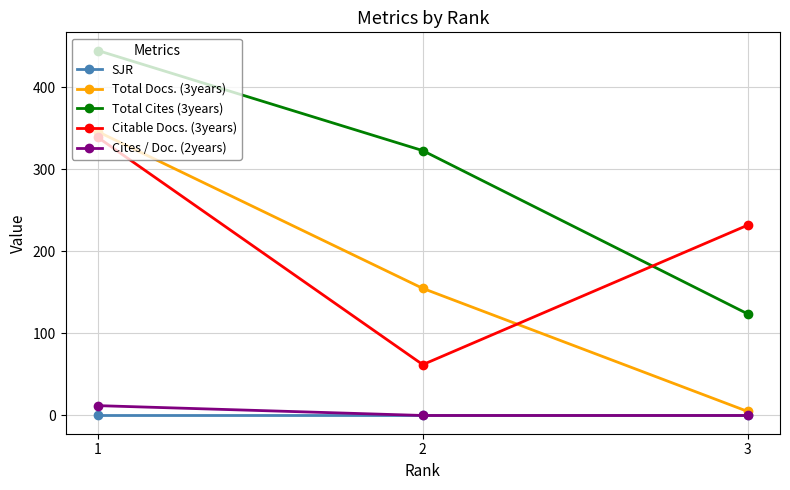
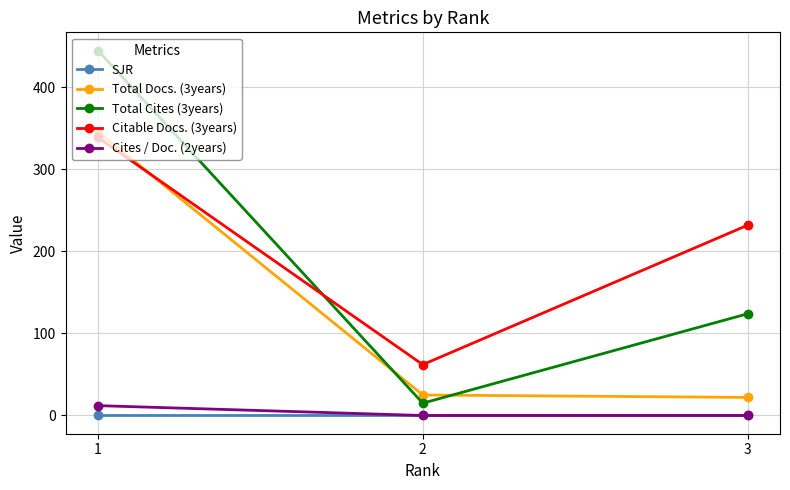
  {
    "SJR": {
      "1": 0
    },
    "Total Docs. (3years)": {
-     "2": 160,
-     "3": 10
+     "2": 30,
+     "3": 20
    },
    "Total Cites (3years)": {
-     "2": 320,
+     "2": 20,
      "3": 120
    },
    "Citable Docs. (3years)": {
      "2": 60,
      "3": 230
    },
    "Cites / Doc. (2years)": {
      "1": 10
    }
  }
